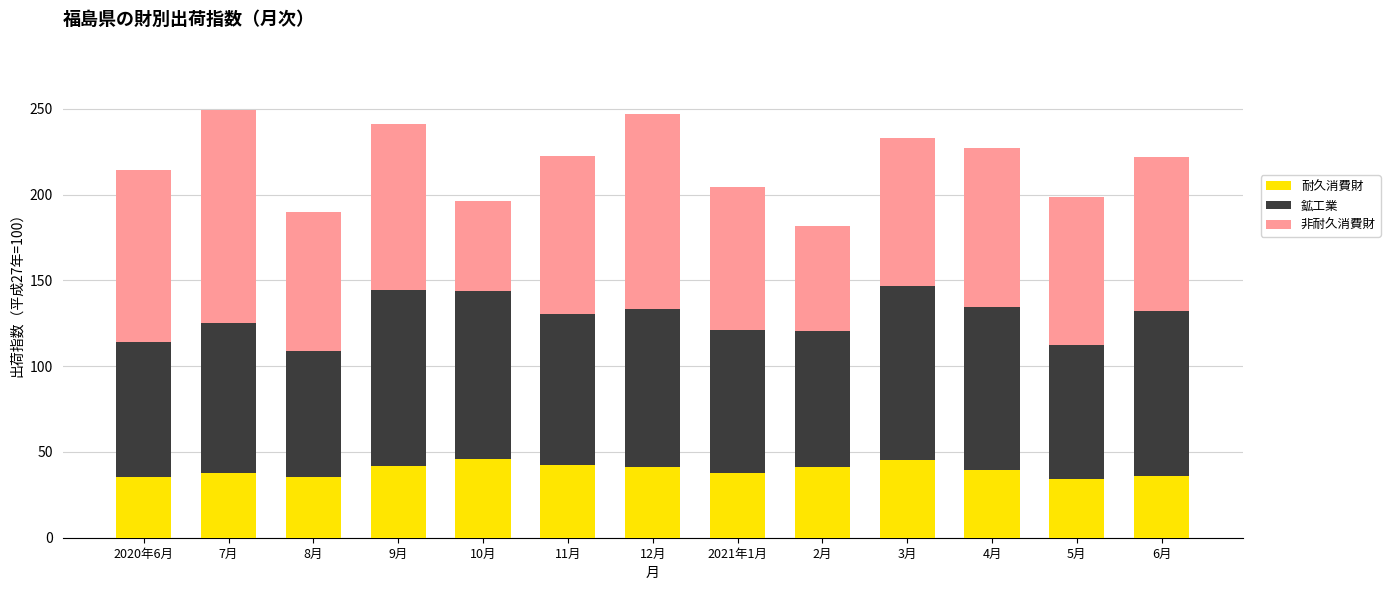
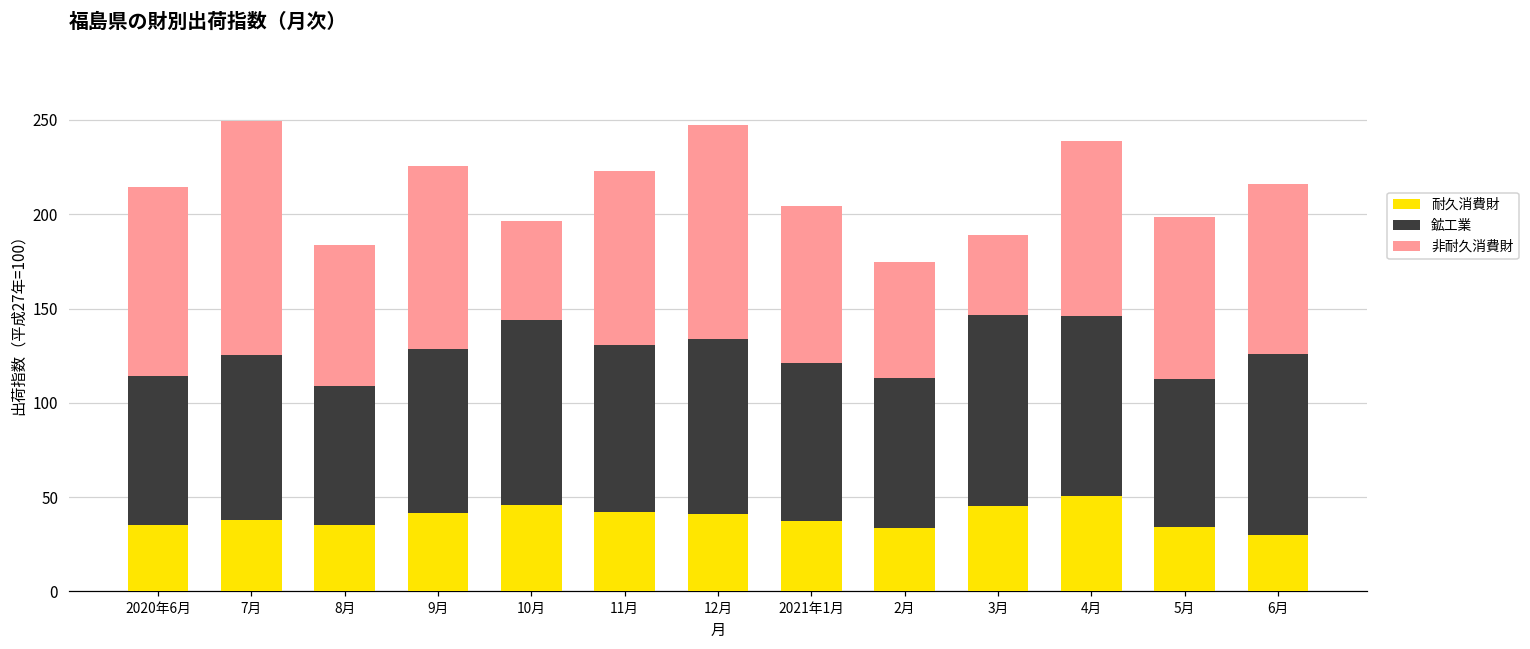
  {
    "耐久消費財": {
      "2020年6月": 35,
      "7月": 38,
      "8月": 35,
      "9月": 42,
      "10月": 46,
      "11月": 42,
      "12月": 41,
      "2021年1月": 38,
-     "2月": 41,
+     "2月": 34,
      "3月": 45,
-     "4月": 39,
+     "4月": 51,
      "5月": 34,
-     "6月": 36
+     "6月": 30
    },
    "鉱工業": {
      "2020年6月": 79,
      "7月": 87,
      "8月": 74,
-     "9月": 103,
+     "9月": 87,
      "10月": 98,
      "11月": 88,
      "12月": 92,
      "2021年1月": 83,
      "2月": 79,
      "3月": 101,
      "4月": 95,
      "5月": 78,
      "6月": 96
    },
    "非耐久消費財": {
      "2020年6月": 100,
      "7月": 124,
-     "8月": 81,
+     "8月": 75,
      "9月": 97,
      "10月": 52,
      "11月": 92,
      "12月": 114,
      "2021年1月": 83,
      "2月": 62,
-     "3月": 86,
+     "3月": 42,
      "4月": 93,
      "5月": 86,
      "6月": 90
    }
  }
